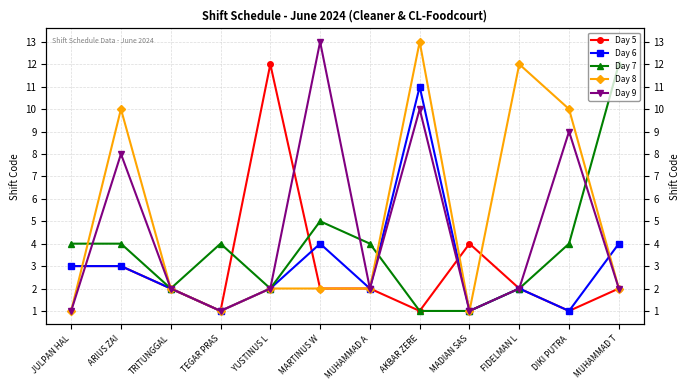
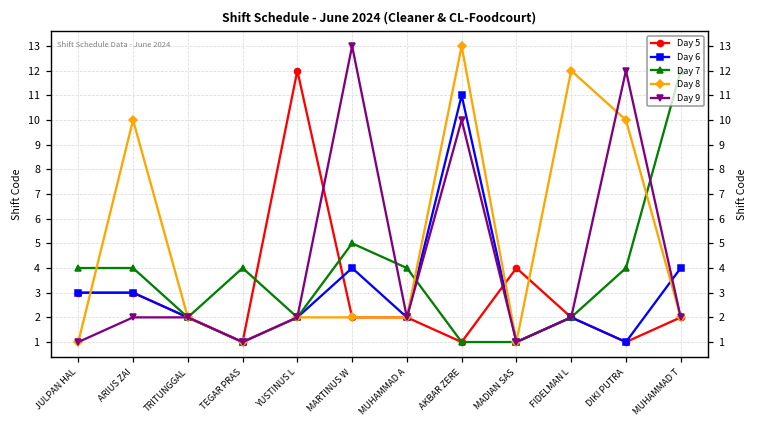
  {
    "Day 5": {
      "YUSTINUS L": 12,
      "MADIAN SAS": 4
    },
    "Day 6": {
      "MARTINUS W": 4,
      "AKBAR ZERE": 11,
      "MUHAMMAD T": 4
    },
    "Day 7": {
      "JULPAN HAL": 4,
      "ARIUS ZAI": 4,
      "TEGAR PRAS": 4,
      "MARTINUS W": 5,
      "MUHAMMAD A": 4,
      "DIKI PUTRA": 4
    },
    "Day 8": {
      "ARIUS ZAI": 10,
      "AKBAR ZERE": 13,
      "FIDELMAN L": 12,
      "DIKI PUTRA": 10
    },
    "Day 9": {
-     "ARIUS ZAI": 8,
+     "ARIUS ZAI": 2,
      "MARTINUS W": 13,
      "AKBAR ZERE": 10,
-     "DIKI PUTRA": 9
+     "DIKI PUTRA": 12
    }
  }
